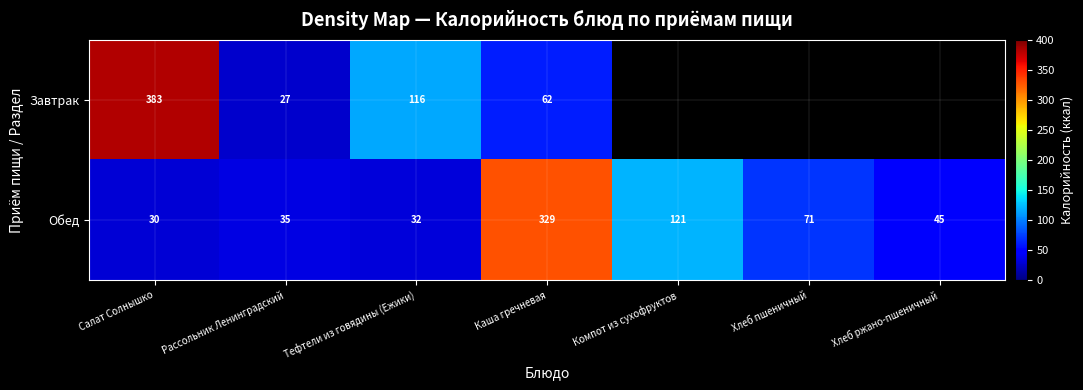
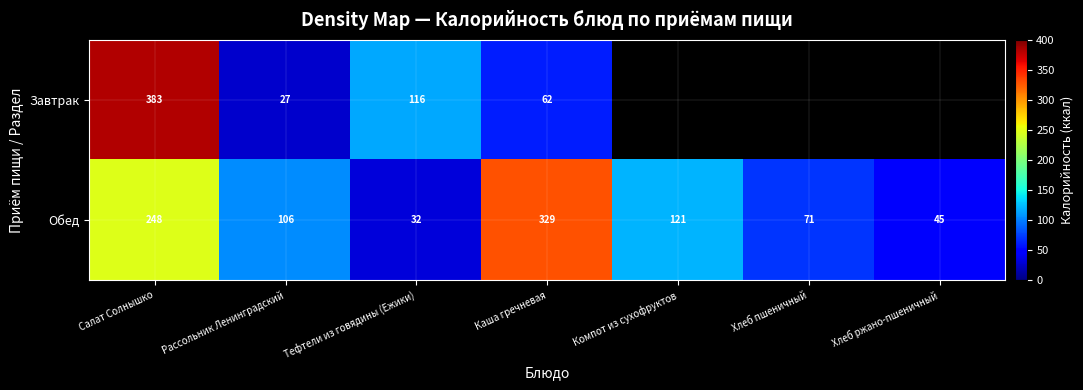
  {
    "Завтрак": {
      "Салат Солнышко": 383,
      "Рассольник Ленинградский": 27,
      "Тефтели из говядины (Ежики)": 116,
      "Каша гречневая": 62
    },
    "Обед": {
-     "Салат Солнышко": 30,
-     "Рассольник Ленинградский": 35,
+     "Салат Солнышко": 248,
+     "Рассольник Ленинградский": 106,
      "Тефтели из говядины (Ежики)": 32,
      "Каша гречневая": 329,
      "Компот из сухофруктов": 121,
      "Хлеб пшеничный": 71,
      "Хлеб ржано-пшеничный": 45
    }
  }
